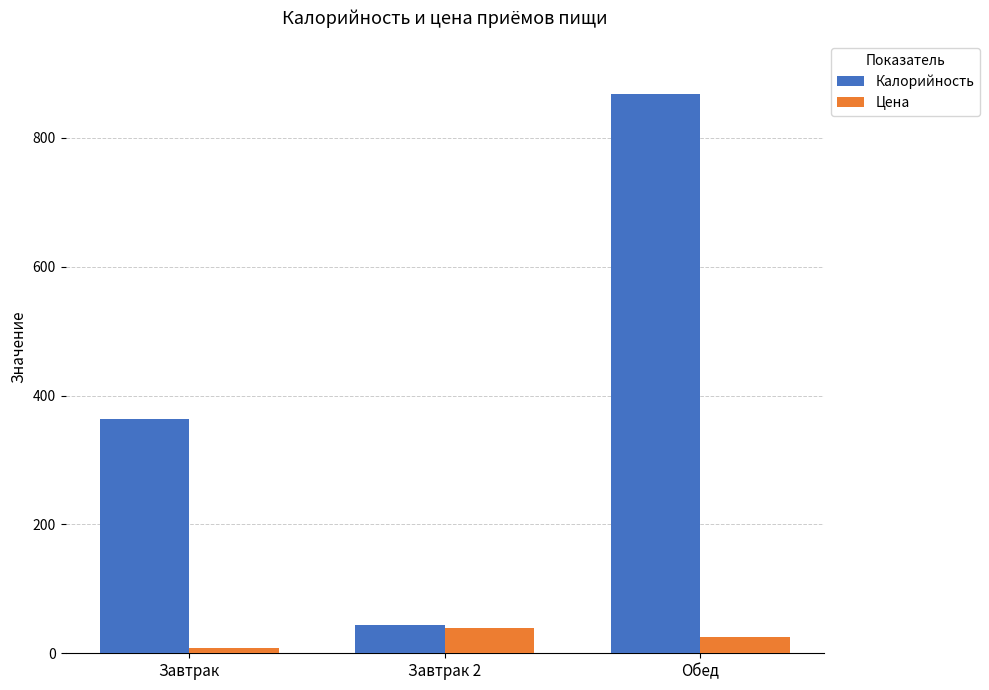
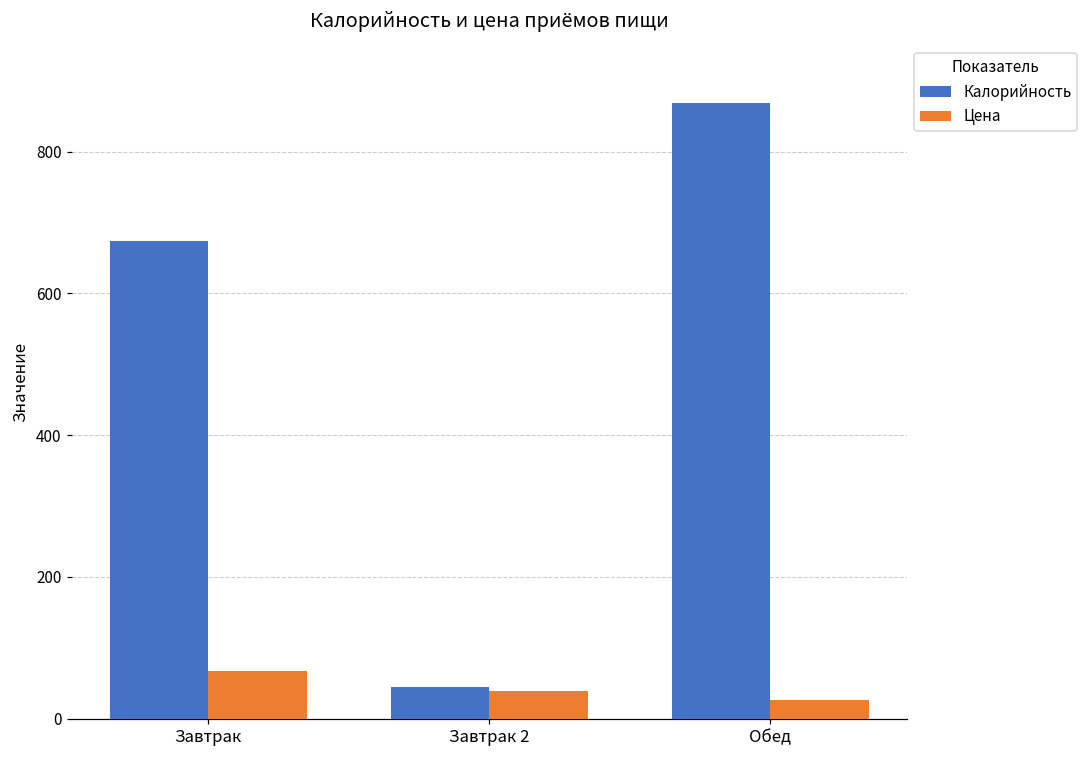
  {
    "Калорийность": {
-     "Завтрак": 360,
+     "Завтрак": 670,
      "Завтрак 2": 40,
      "Обед": 870
    },
    "Цена": {
-     "Завтрак": 10,
+     "Завтрак": 70,
      "Завтрак 2": 40,
      "Обед": 30
    }
  }
